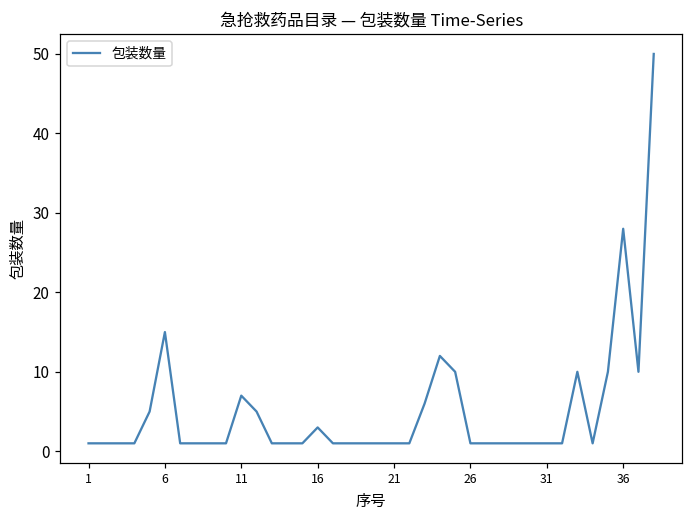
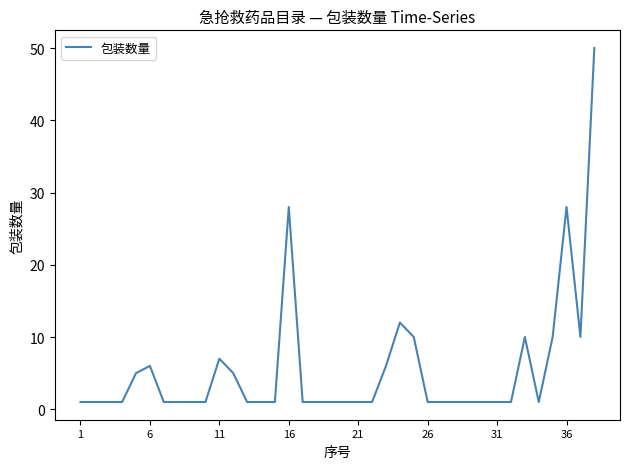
  {
    "1": 1,
-   "6": 15,
+   "6": 6,
    "11": 7,
-   "16": 3,
+   "16": 28,
    "21": 1,
    "26": 1,
    "31": 1,
    "36": 28
  }
